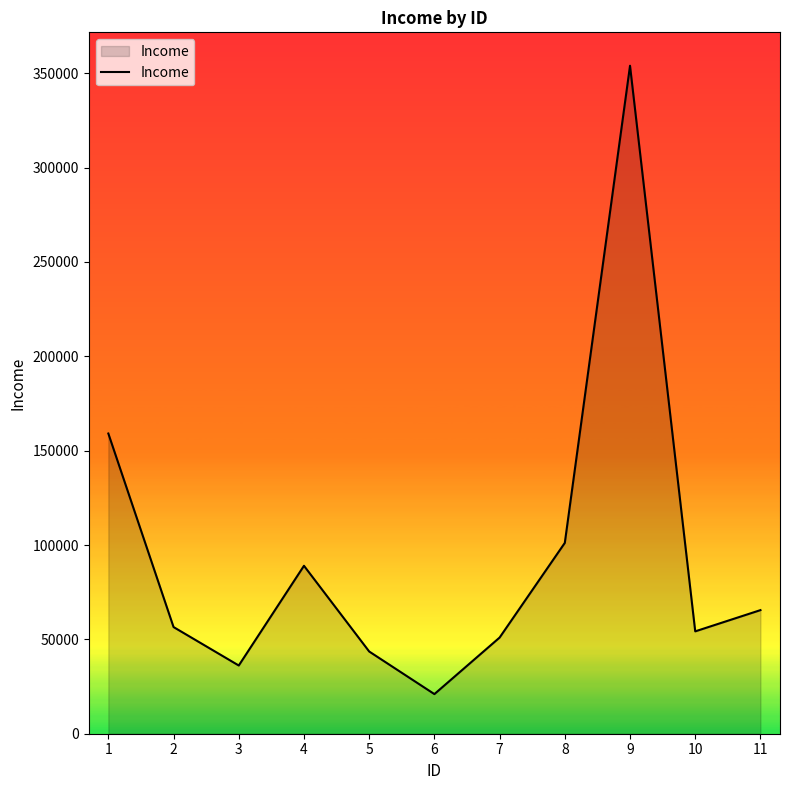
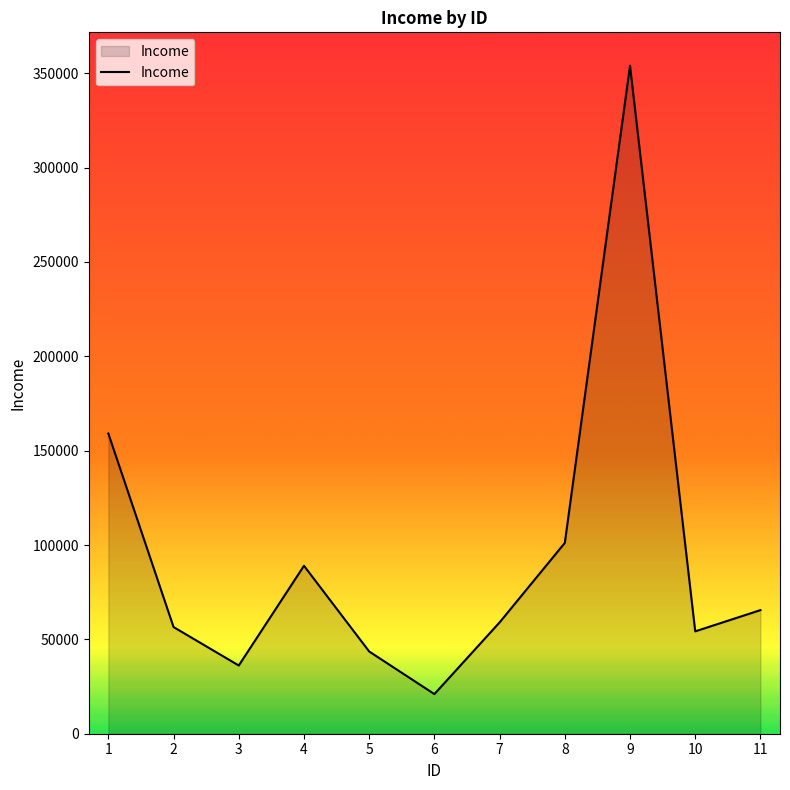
  {
    "1": 159000,
    "2": 57000,
    "3": 36000,
    "4": 89000,
    "5": 44000,
    "6": 21000,
-   "7": 51000,
+   "7": 59000,
    "8": 101000,
    "9": 354000,
    "10": 54000,
    "11": 66000
  }
